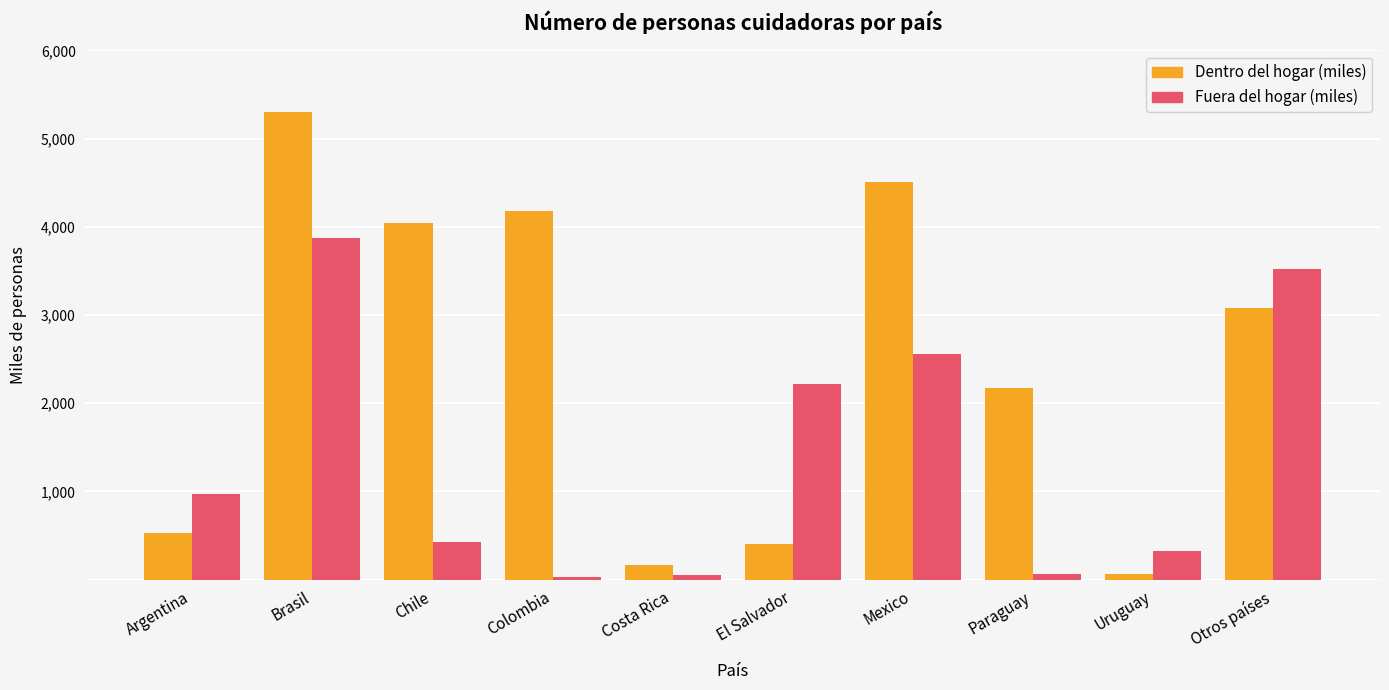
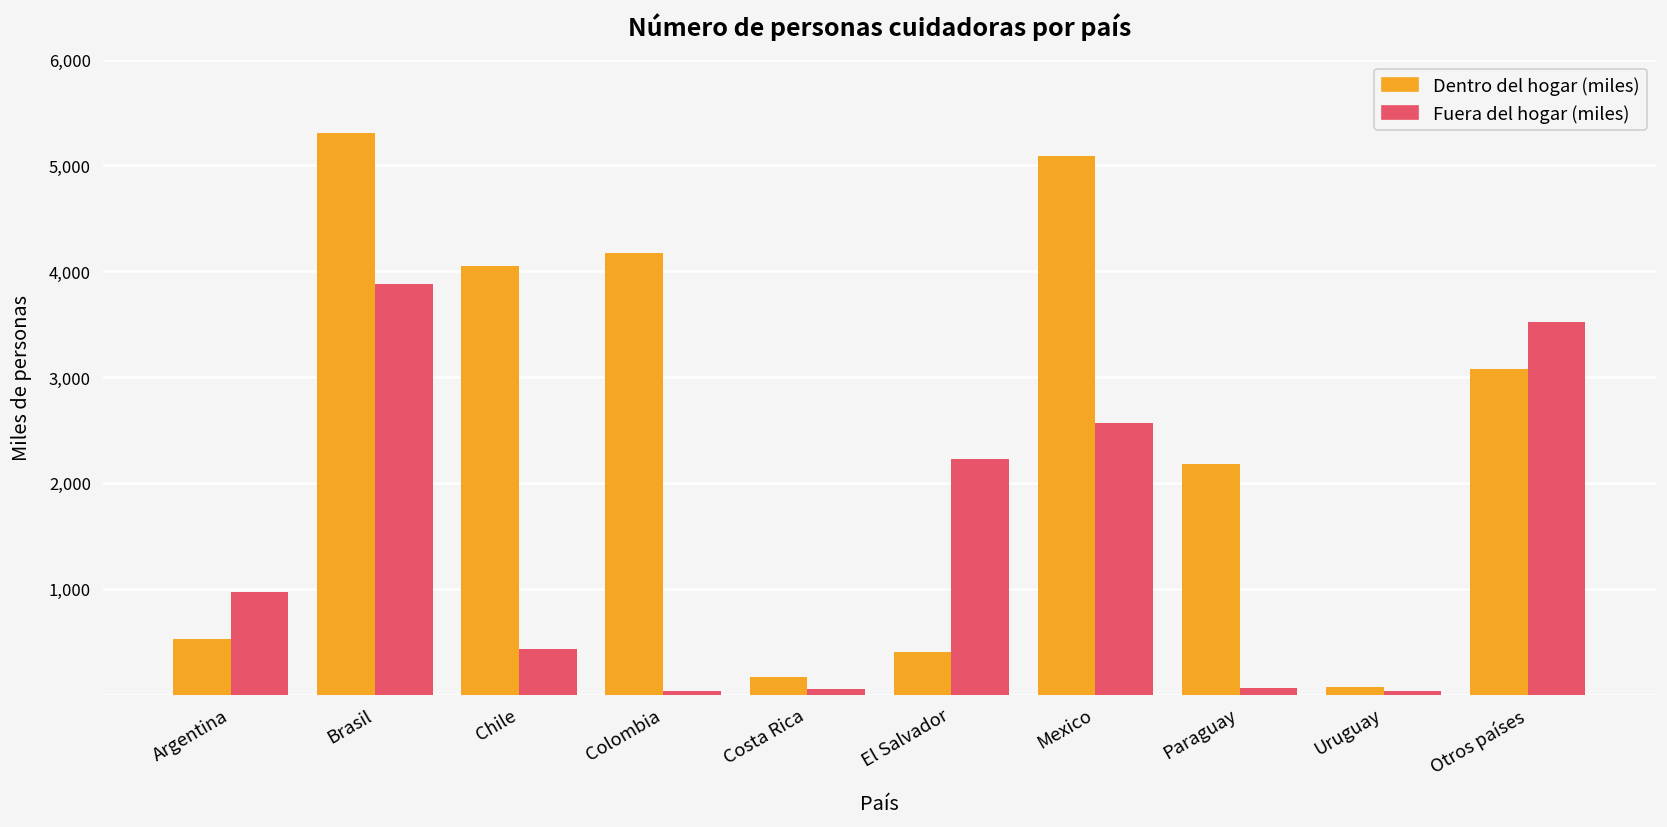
  {
    "Dentro del hogar (miles)": {
      "Argentina": "500",
      "Brasil": "5,300",
      "Chile": "4,000",
      "Colombia": "4,200",
      "Costa Rica": "200",
      "El Salvador": "400",
-     "Mexico": "4,500",
+     "Mexico": "5,100",
      "Paraguay": "2,200",
      "Uruguay": "100",
      "Otros países": "3,100"
    },
    "Fuera del hogar (miles)": {
      "Argentina": "1,000",
      "Brasil": "3,900",
      "Chile": "400",
      "Colombia": "0",
      "Costa Rica": "100",
      "El Salvador": "2,200",
      "Mexico": "2,600",
      "Paraguay": "100",
-     "Uruguay": "300",
+     "Uruguay": "0",
      "Otros países": "3,500"
    }
  }
